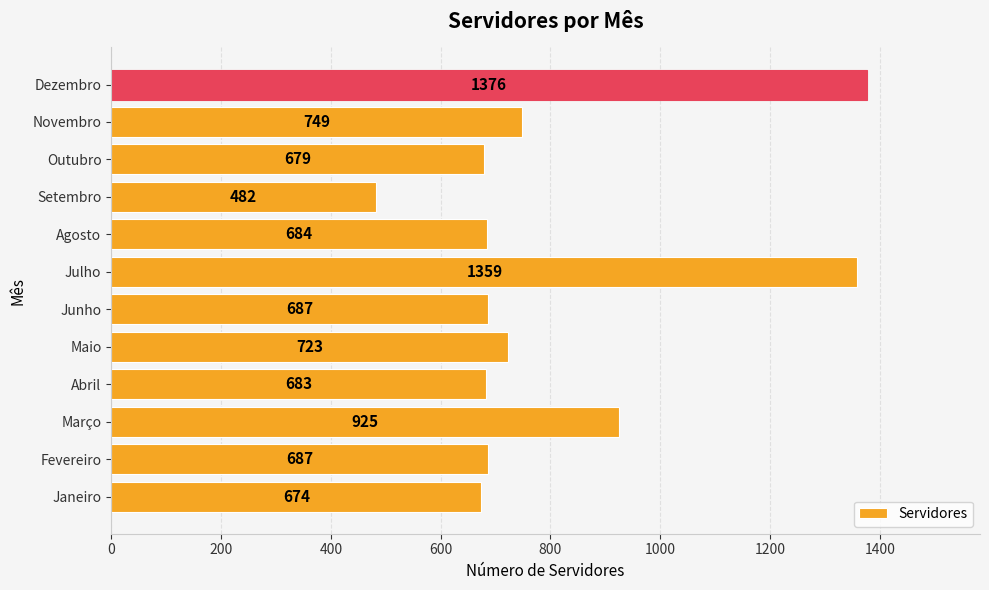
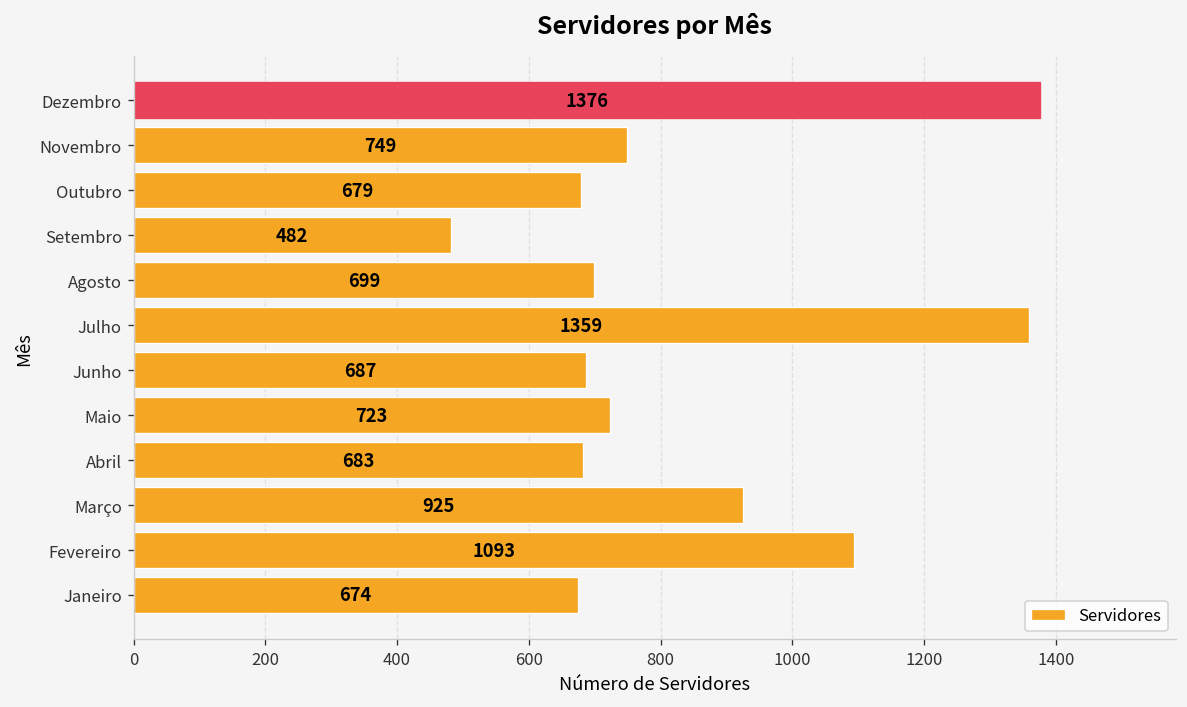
  {
    "Dezembro": 1376,
    "Novembro": 749,
    "Outubro": 679,
    "Setembro": 482,
-   "Agosto": 684,
+   "Agosto": 699,
    "Julho": 1359,
    "Junho": 687,
    "Maio": 723,
    "Abril": 683,
    "Março": 925,
-   "Fevereiro": 687,
+   "Fevereiro": 1093,
    "Janeiro": 674
  }
